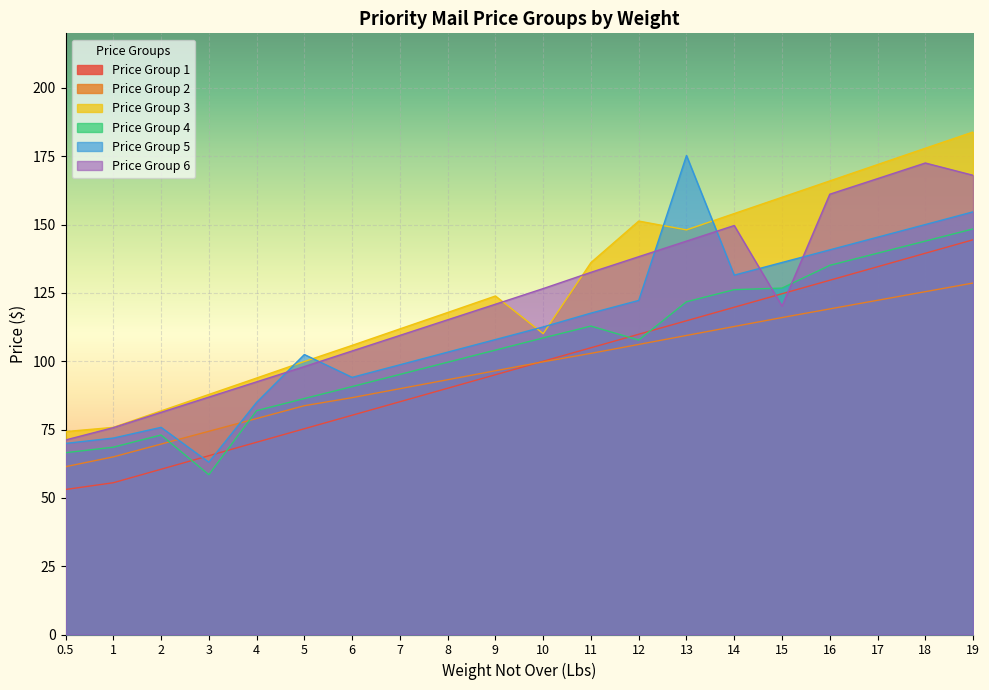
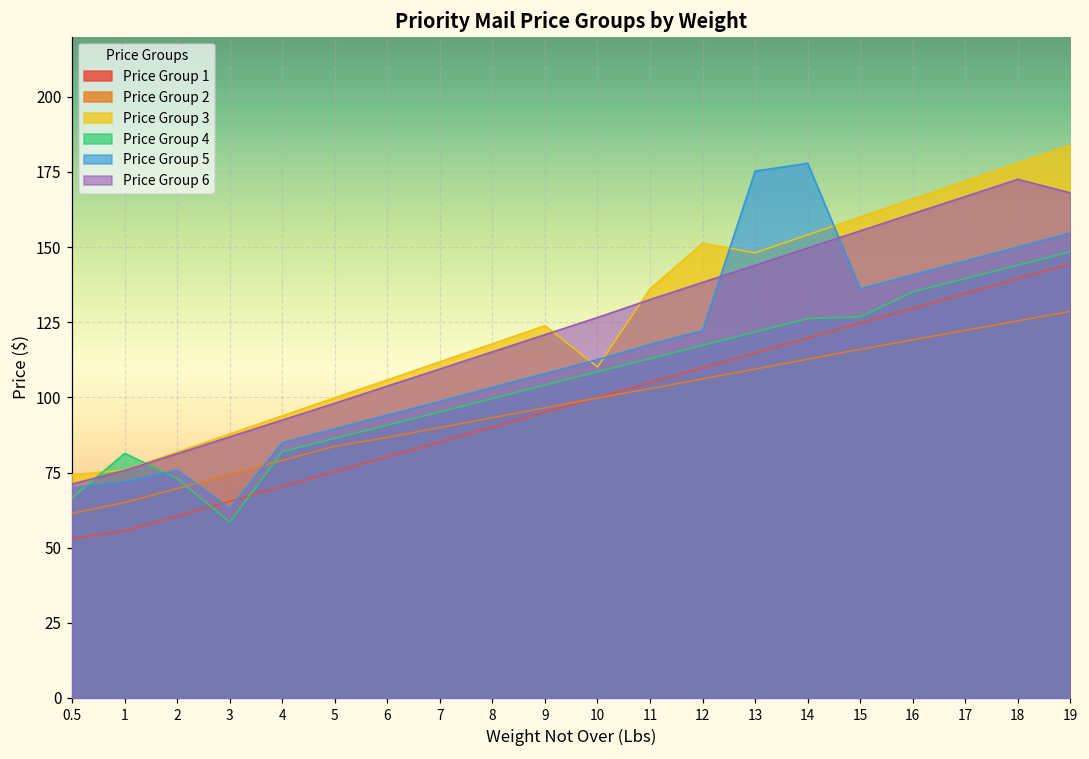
  {
    "Price Group 3": {
      "0.5": 74,
      "3": 88,
      "4": 94,
      "5": 100,
      "6": 106,
      "7": 112,
      "8": 118,
      "9": 124,
      "10": 110,
      "11": 136,
      "12": 151,
      "13": 148,
      "14": 154,
      "15": 160,
      "16": 166,
      "17": 172,
      "18": 178,
      "19": 184
    },
    "Price Group 4": {
      "0.5": 67,
-     "1": 69,
+     "1": 81,
      "2": 73,
      "3": 58,
      "4": 82,
      "5": 86,
      "6": 91,
      "7": 95,
      "8": 100,
      "9": 104,
      "10": 109,
      "11": 113,
-     "12": 108,
+     "12": 117,
      "13": 122,
      "14": 126,
      "15": 127,
      "16": 135,
      "17": 140,
      "18": 144,
      "19": 148
    },
    "Price Group 5": {
      "0.5": 70,
      "1": 72,
      "2": 76,
      "3": 63,
      "4": 85,
-     "5": 102,
+     "5": 90,
      "6": 94,
      "7": 99,
      "8": 103,
      "9": 108,
      "10": 113,
      "11": 118,
      "12": 122,
      "13": 175,
-     "14": 132,
+     "14": 178,
      "15": 136,
      "16": 141,
      "17": 145,
      "18": 150,
      "19": 155
    },
    "Price Group 6": {
      "0.5": 71,
      "3": 87,
      "4": 92,
      "5": 98,
      "6": 104,
      "7": 109,
      "8": 115,
      "9": 121,
      "10": 127,
      "11": 133,
      "12": 138,
      "13": 144,
      "14": 150,
-     "15": 120,
+     "15": 155,
      "16": 161,
      "17": 167,
      "18": 173,
      "19": 168
    }
  }
